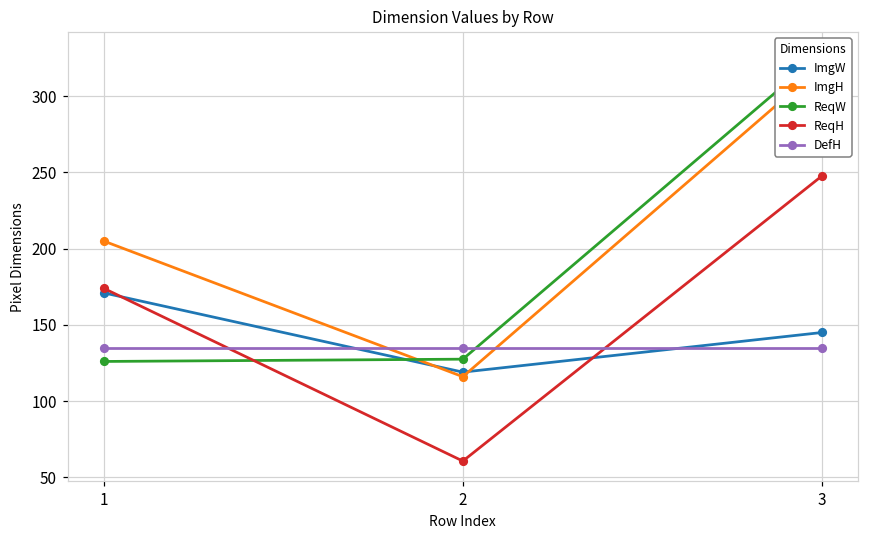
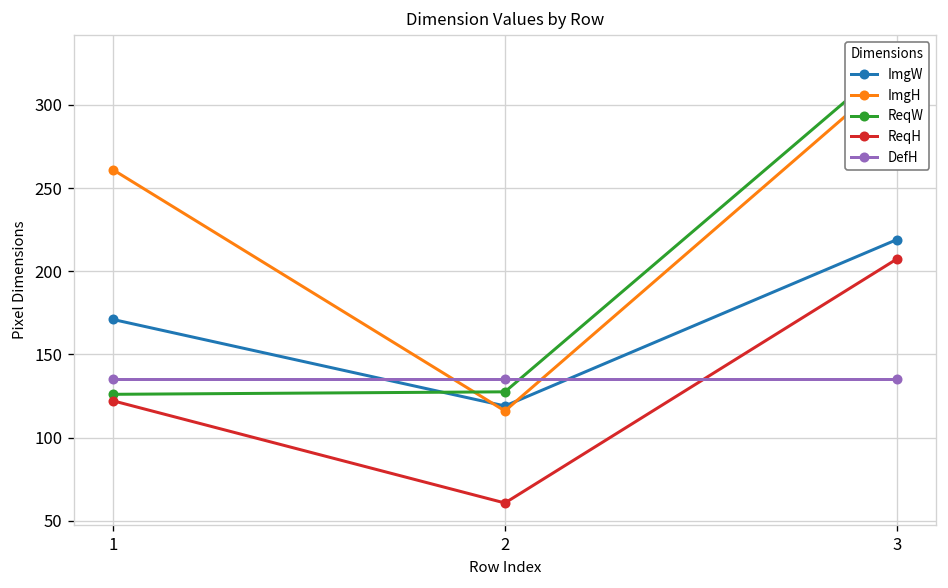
  {
    "ImgW": {
      "1": 171,
      "2": 119,
-     "3": 145
+     "3": 219
    },
    "ImgH": {
-     "1": 205,
+     "1": 261,
      "2": 116
    },
    "ReqW": {
      "1": 126,
      "2": 128
    },
    "ReqH": {
-     "1": 174,
+     "1": 122,
      "2": 61,
-     "3": 248
+     "3": 207
    },
    "DefH": {
      "1": 135,
      "2": 135,
      "3": 135
    }
  }
